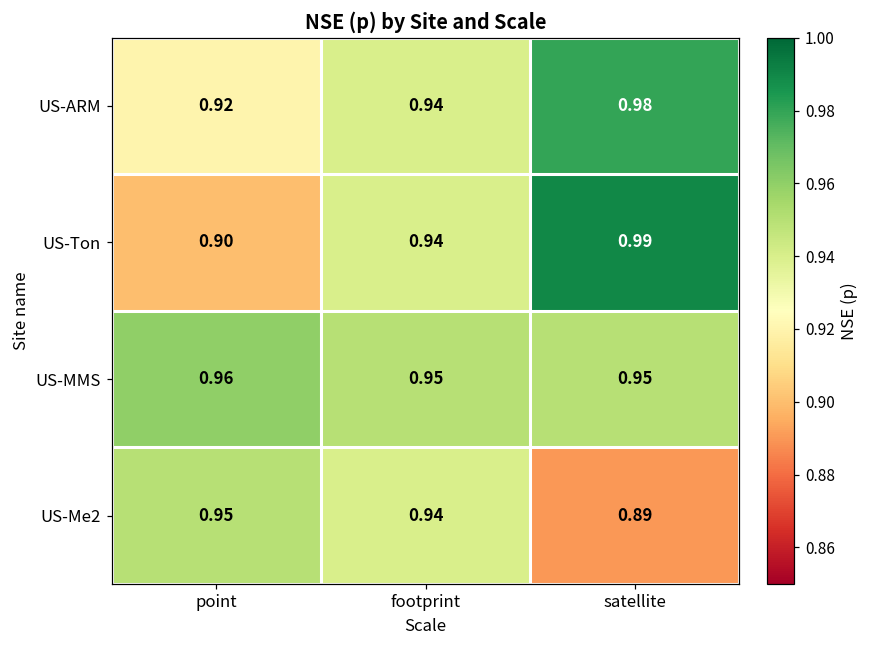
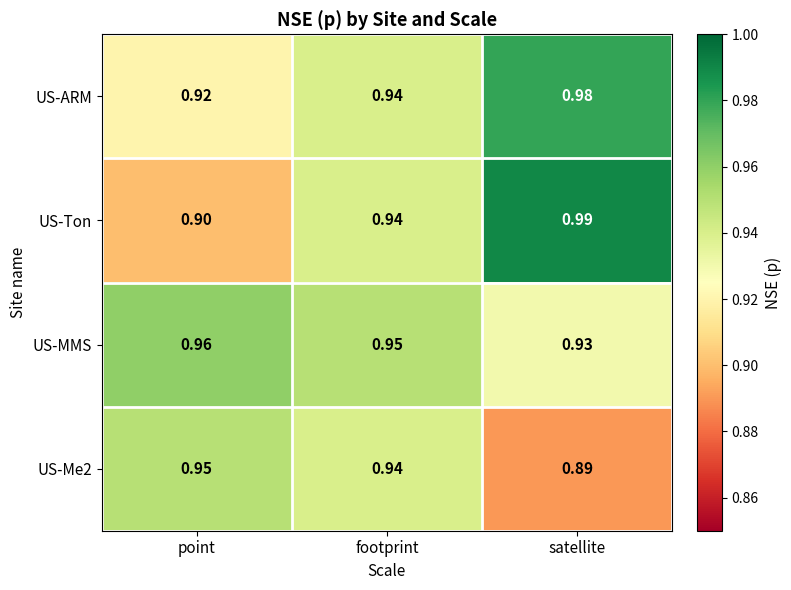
  {
    "US-ARM": {
      "point": 0.92,
      "footprint": 0.94,
      "satellite": 0.98
    },
    "US-Ton": {
      "point": 0.90,
      "footprint": 0.94,
      "satellite": 0.99
    },
    "US-MMS": {
      "point": 0.96,
      "footprint": 0.95,
-     "satellite": 0.95
+     "satellite": 0.93
    },
    "US-Me2": {
      "point": 0.95,
      "footprint": 0.94,
      "satellite": 0.89
    }
  }
